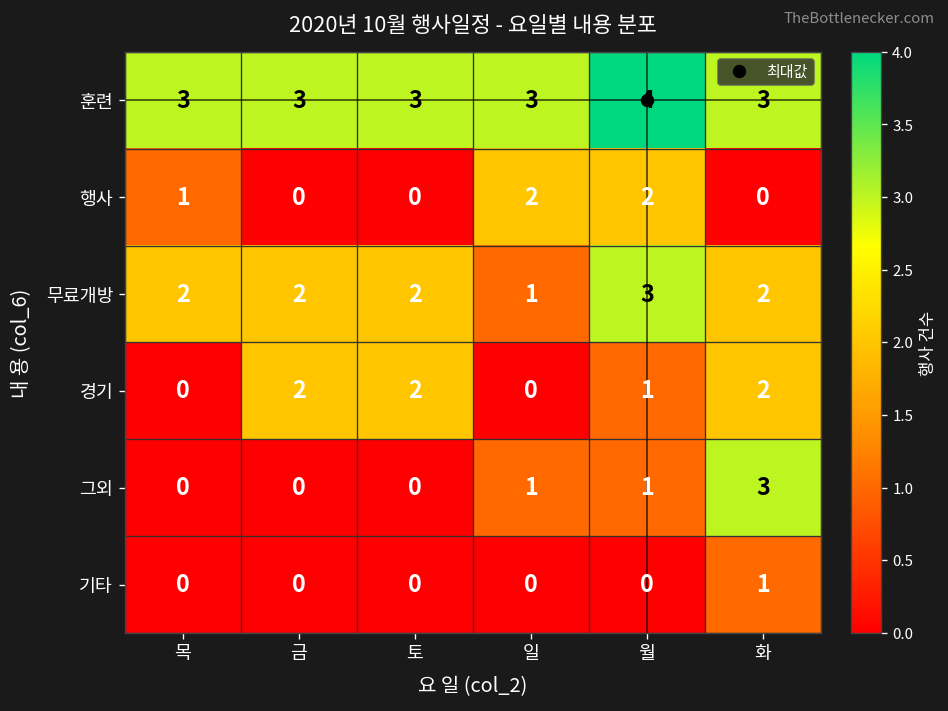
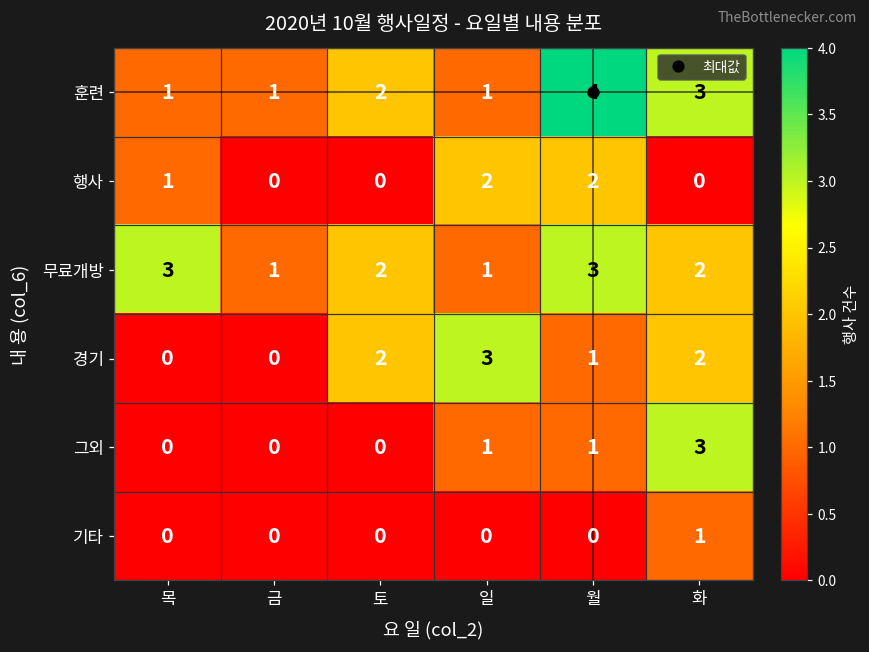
  {
    "훈련": {
-     "목": 3,
-     "금": 3,
-     "토": 3,
-     "일": 3,
+     "목": 1,
+     "금": 1,
+     "토": 2,
+     "일": 1,
      "화": 3
    },
    "행사": {
      "목": 1,
      "금": 0,
      "토": 0,
      "일": 2,
      "월": 2,
      "화": 0
    },
    "무료개방": {
-     "목": 2,
-     "금": 2,
+     "목": 3,
+     "금": 1,
      "토": 2,
      "일": 1,
      "월": 3,
      "화": 2
    },
    "경기": {
      "목": 0,
-     "금": 2,
+     "금": 0,
      "토": 2,
-     "일": 0,
+     "일": 3,
      "월": 1,
      "화": 2
    },
    "그외": {
      "목": 0,
      "금": 0,
      "토": 0,
      "일": 1,
      "월": 1,
      "화": 3
    },
    "기타": {
      "목": 0,
      "금": 0,
      "토": 0,
      "일": 0,
      "월": 0,
      "화": 1
    }
  }
